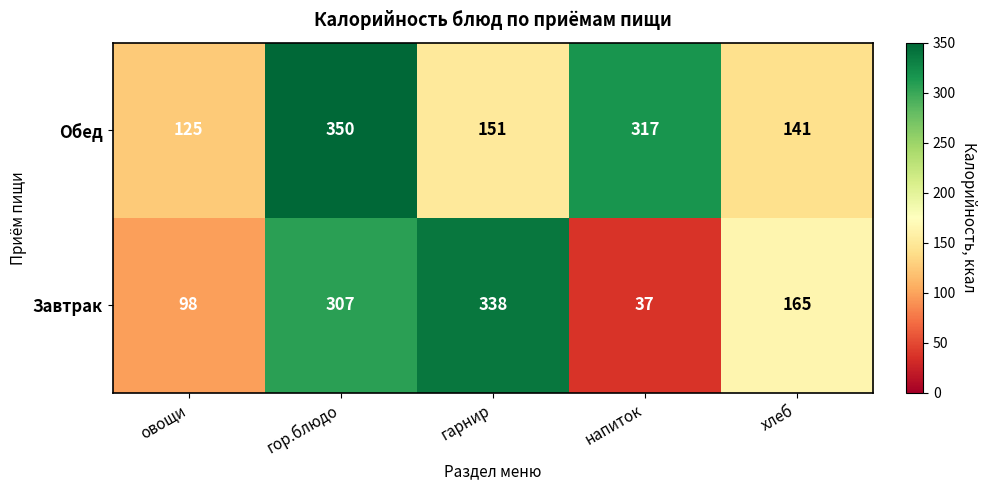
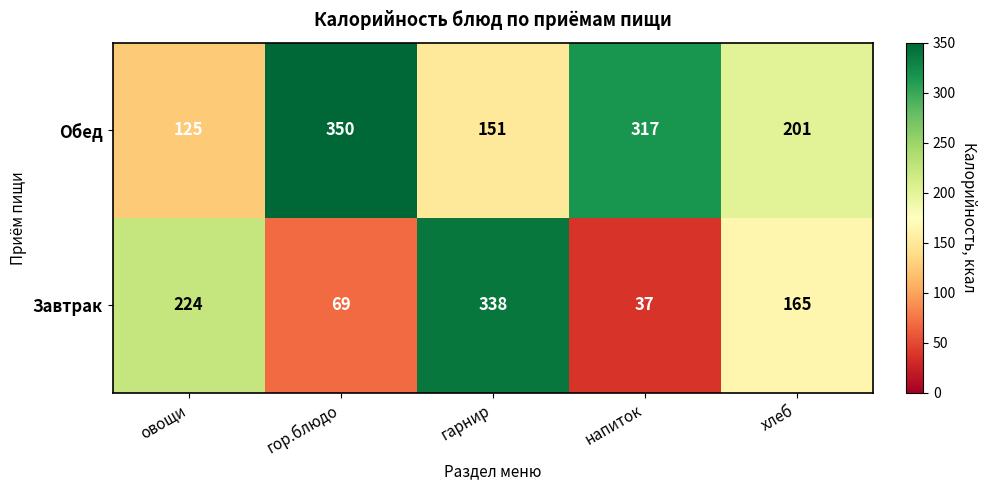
  {
    "Обед": {
      "овощи": 125,
      "гор.блюдо": 350,
      "гарнир": 151,
      "напиток": 317,
-     "хлеб": 141
+     "хлеб": 201
    },
    "Завтрак": {
-     "овощи": 98,
-     "гор.блюдо": 307,
+     "овощи": 224,
+     "гор.блюдо": 69,
      "гарнир": 338,
      "напиток": 37,
      "хлеб": 165
    }
  }
